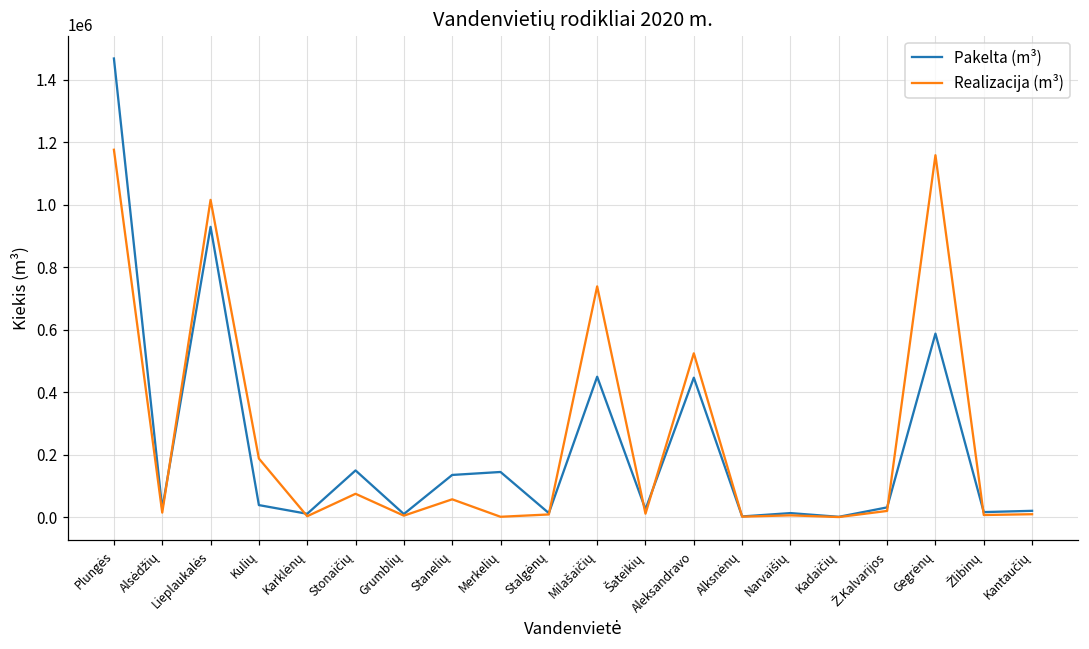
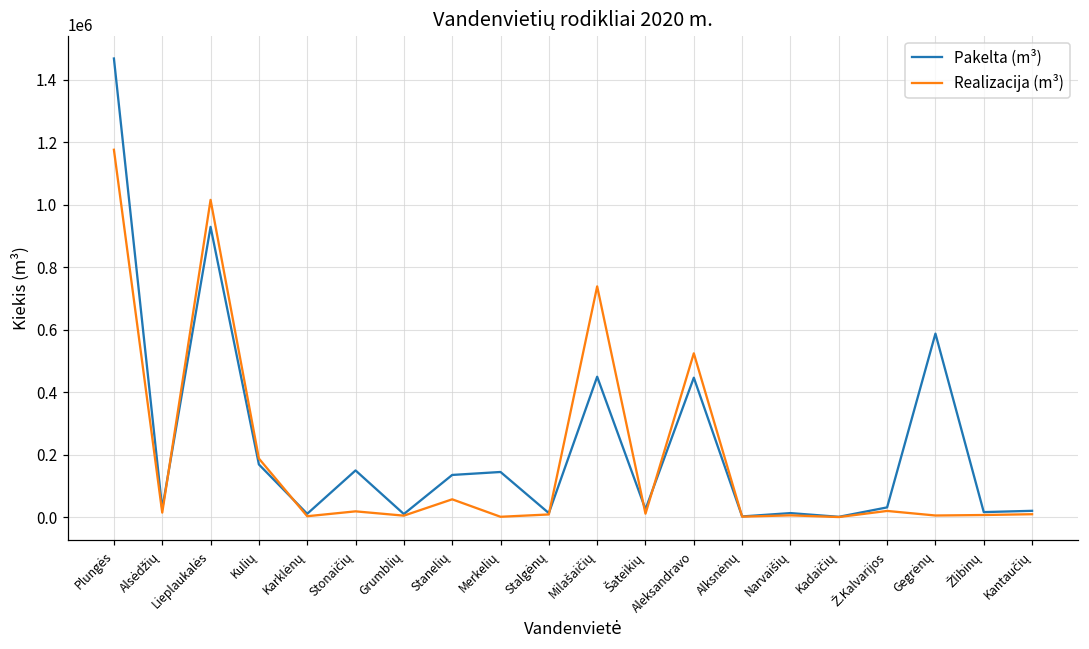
  {
    "Pakelta (m³)": {
      "Plungės": 1470000,
      "Alsėdžių": 30000,
      "Lieplaukalės": 930000,
-     "Kulių": 40000,
+     "Kulių": 170000,
      "Stonaičių": 150000,
      "Stanelių": 140000,
      "Merkelių": 150000,
      "Milašaičių": 450000,
      "Šateikių": 30000,
      "Aleksandravo": 450000,
      "Ž.Kalvarijos": 30000,
      "Gegrėnų": 590000,
      "Žlibinų": 20000,
      "Kantaučių": 20000
    },
    "Realizacija (m³)": {
      "Plungės": 1180000,
      "Alsėdžių": 20000,
      "Lieplaukalės": 1020000,
      "Kulių": 190000,
-     "Stonaičių": 80000,
+     "Stonaičių": 20000,
      "Stanelių": 60000,
      "Merkelių": 0,
      "Milašaičių": 740000,
      "Šateikių": 10000,
      "Aleksandravo": 520000,
      "Ž.Kalvarijos": 20000,
-     "Gegrėnų": 1160000,
+     "Gegrėnų": 10000,
      "Žlibinų": 10000,
      "Kantaučių": 10000
    }
  }
